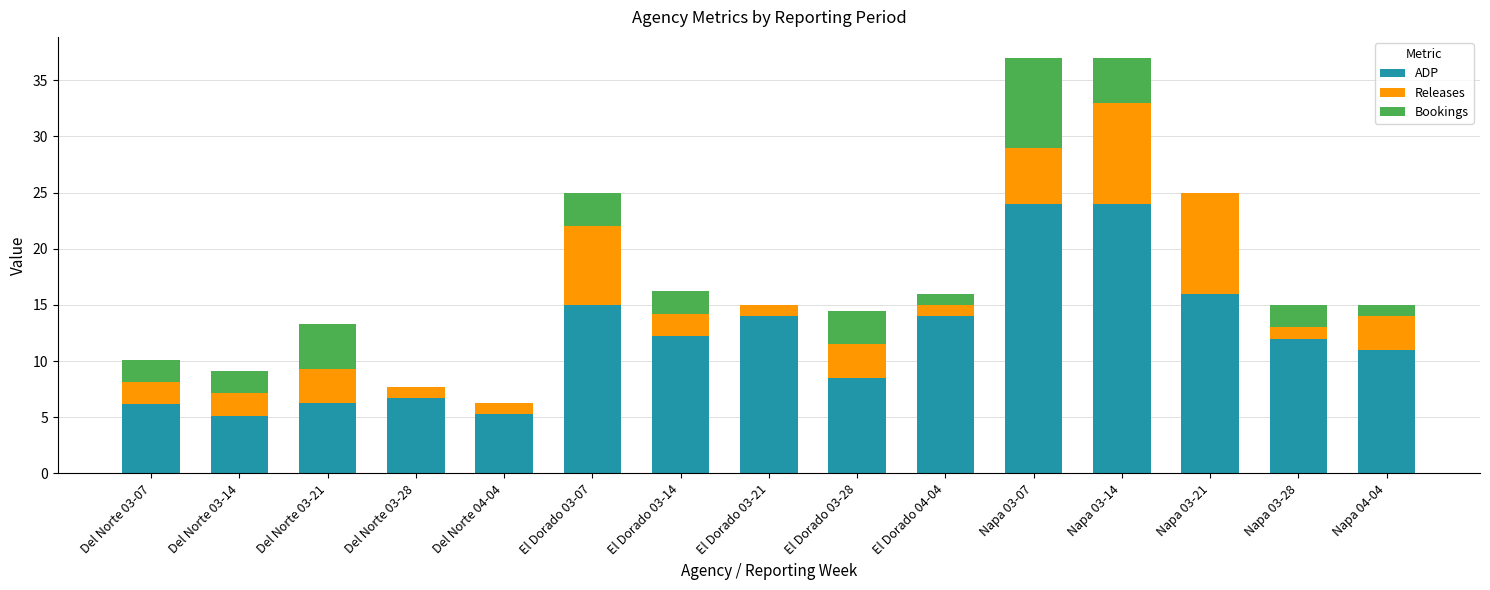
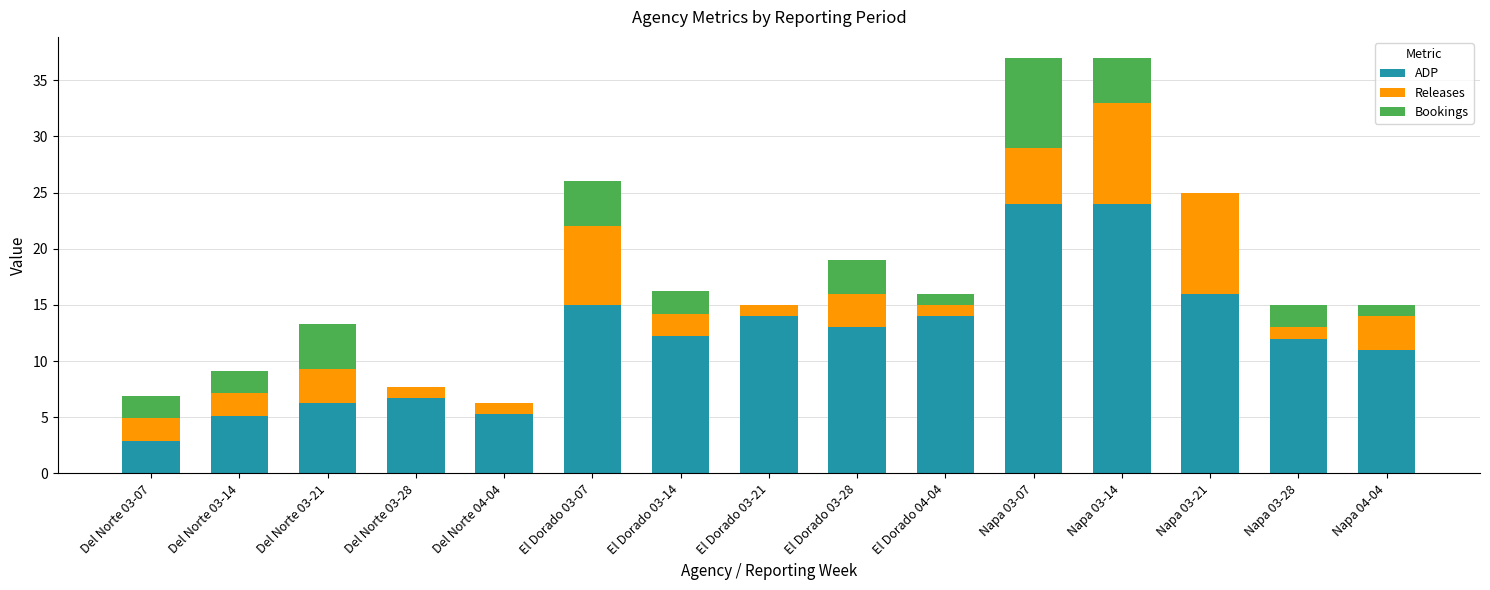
  {
    "ADP": {
-     "Del Norte 03-07": 6.1,
+     "Del Norte 03-07": 2.9,
      "Del Norte 03-14": 5.1,
      "Del Norte 03-21": 6.3,
      "Del Norte 03-28": 6.7,
      "Del Norte 04-04": 5.3,
      "El Dorado 03-07": 15.0,
      "El Dorado 03-14": 12.2,
      "El Dorado 03-21": 14.0,
-     "El Dorado 03-28": 8.5,
+     "El Dorado 03-28": 13.0,
      "El Dorado 04-04": 14.0,
      "Napa 03-07": 24.0,
      "Napa 03-14": 24.0,
      "Napa 03-21": 16.0,
      "Napa 03-28": 12.0,
      "Napa 04-04": 11.0
    },
    "Releases": {
      "Del Norte 03-07": 2.0,
      "Del Norte 03-14": 2.0,
      "Del Norte 03-21": 3.0,
      "Del Norte 03-28": 1.0,
      "Del Norte 04-04": 1.0,
      "El Dorado 03-07": 7.0,
      "El Dorado 03-14": 2.0,
      "El Dorado 03-21": 1.0,
      "El Dorado 03-28": 3.0,
      "El Dorado 04-04": 1.0,
      "Napa 03-07": 5.0,
      "Napa 03-14": 9.0,
      "Napa 03-21": 9.0,
      "Napa 03-28": 1.0,
      "Napa 04-04": 3.0
    },
    "Bookings": {
      "Del Norte 03-07": 2,
      "Del Norte 03-14": 2,
      "Del Norte 03-21": 4,
      "Del Norte 03-28": 0,
      "Del Norte 04-04": 0,
-     "El Dorado 03-07": 3,
+     "El Dorado 03-07": 4,
      "El Dorado 03-14": 2,
      "El Dorado 03-21": 0,
      "El Dorado 03-28": 3,
      "El Dorado 04-04": 1,
      "Napa 03-07": 8,
      "Napa 03-14": 4,
      "Napa 03-21": 0,
      "Napa 03-28": 2,
      "Napa 04-04": 1
    }
  }
